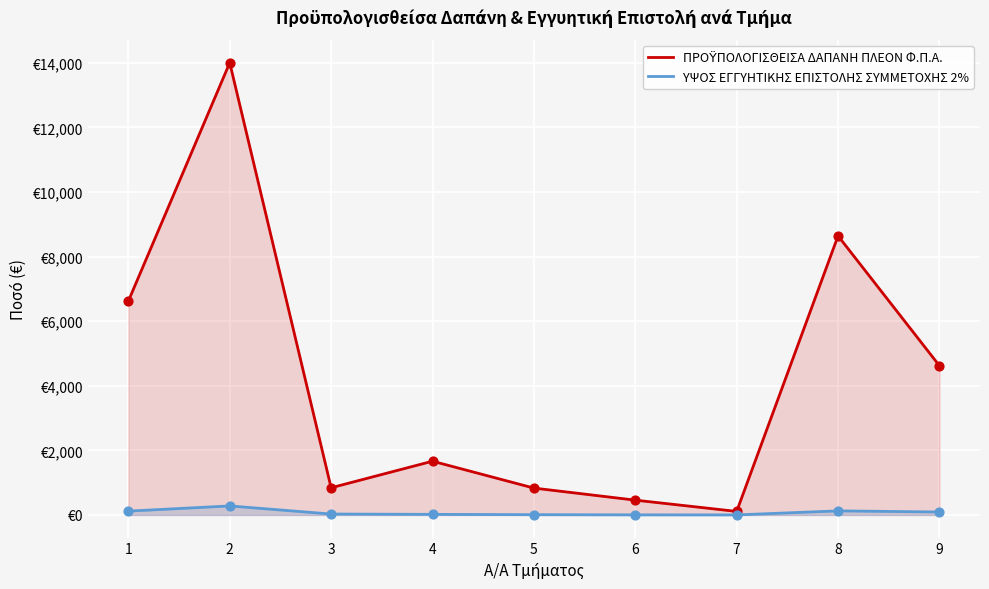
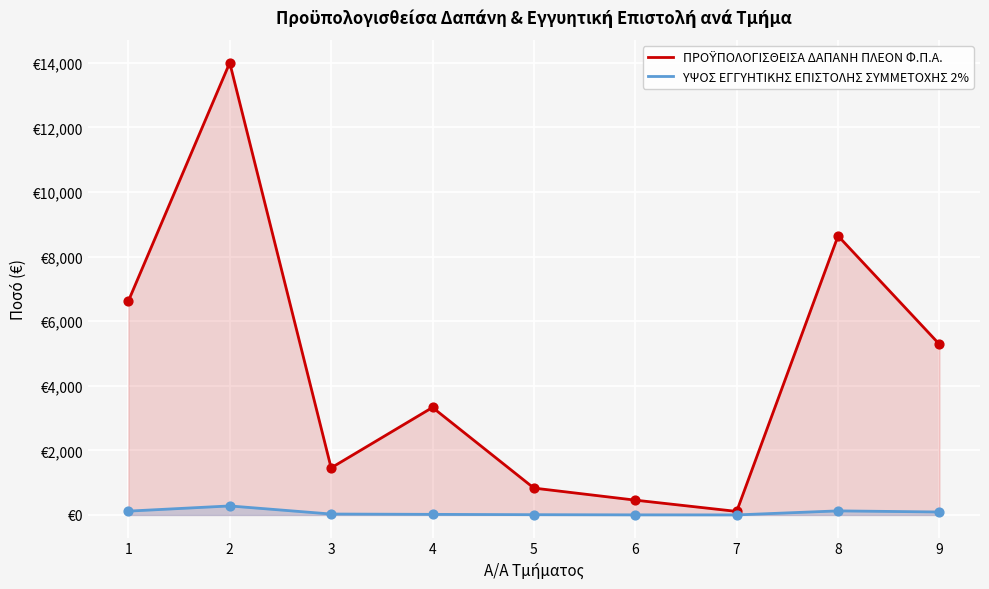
  {
    "ΠΡΟΫΠΟΛΟΓΙΣΘΕΙΣΑ ΔΑΠΑΝΗ ΠΛΕΟΝ Φ.Π.Α.": {
      "1": "€6,600",
      "2": "€14,000",
-     "3": "€800",
-     "4": "€1,700",
+     "3": "€1,500",
+     "4": "€3,300",
      "5": "€800",
      "6": "€500",
      "7": "€100",
      "8": "€8,600",
-     "9": "€4,600"
+     "9": "€5,300"
    },
    "ΥΨΟΣ ΕΓΓΥΗΤΙΚΗΣ ΕΠΙΣΤΟΛΗΣ ΣΥΜΜΕΤΟΧΗΣ 2%": {
      "1": "€100",
      "2": "€300",
      "3": "€0",
      "4": "€0",
      "5": "€0",
      "6": "€0",
      "7": "€0",
      "8": "€100",
      "9": "€100"
    }
  }
